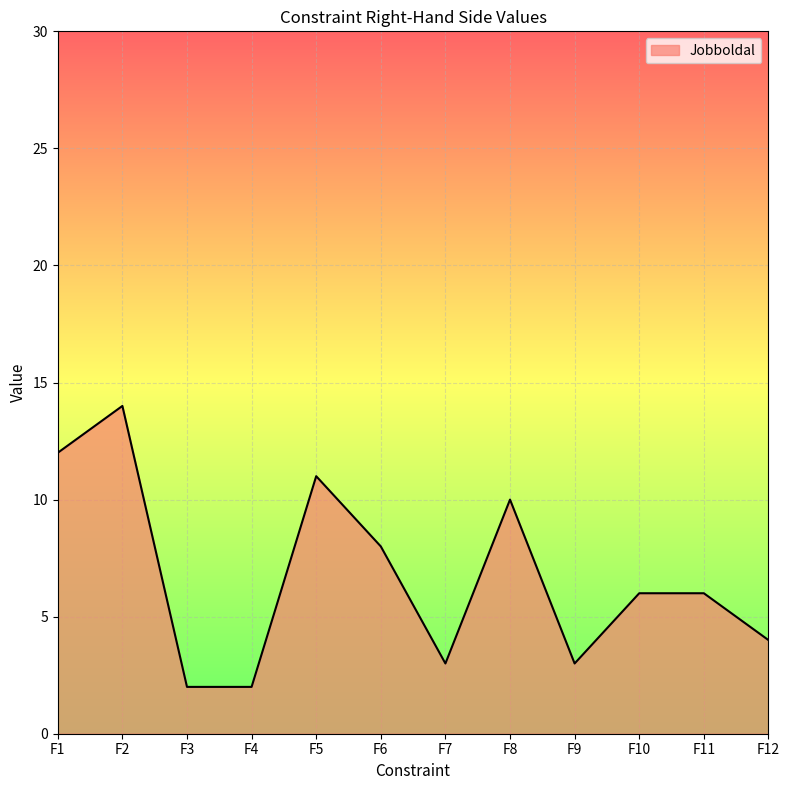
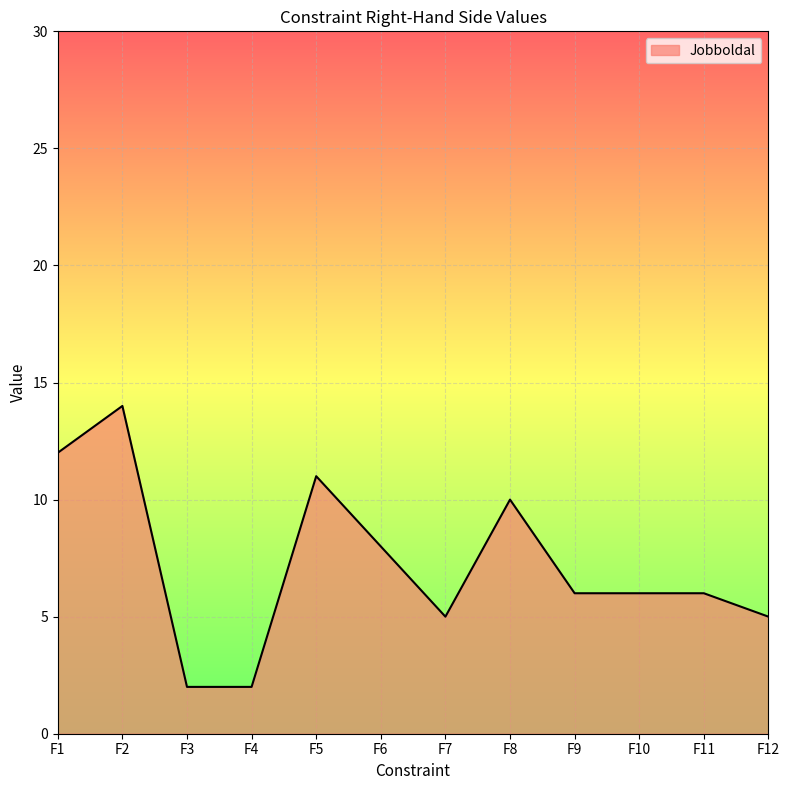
  {
    "F1": 12,
    "F2": 14,
    "F3": 2,
    "F4": 2,
    "F5": 11,
    "F6": 8,
-   "F7": 3,
+   "F7": 5,
    "F8": 10,
-   "F9": 3,
+   "F9": 6,
    "F10": 6,
    "F11": 6,
-   "F12": 4
+   "F12": 5
  }
